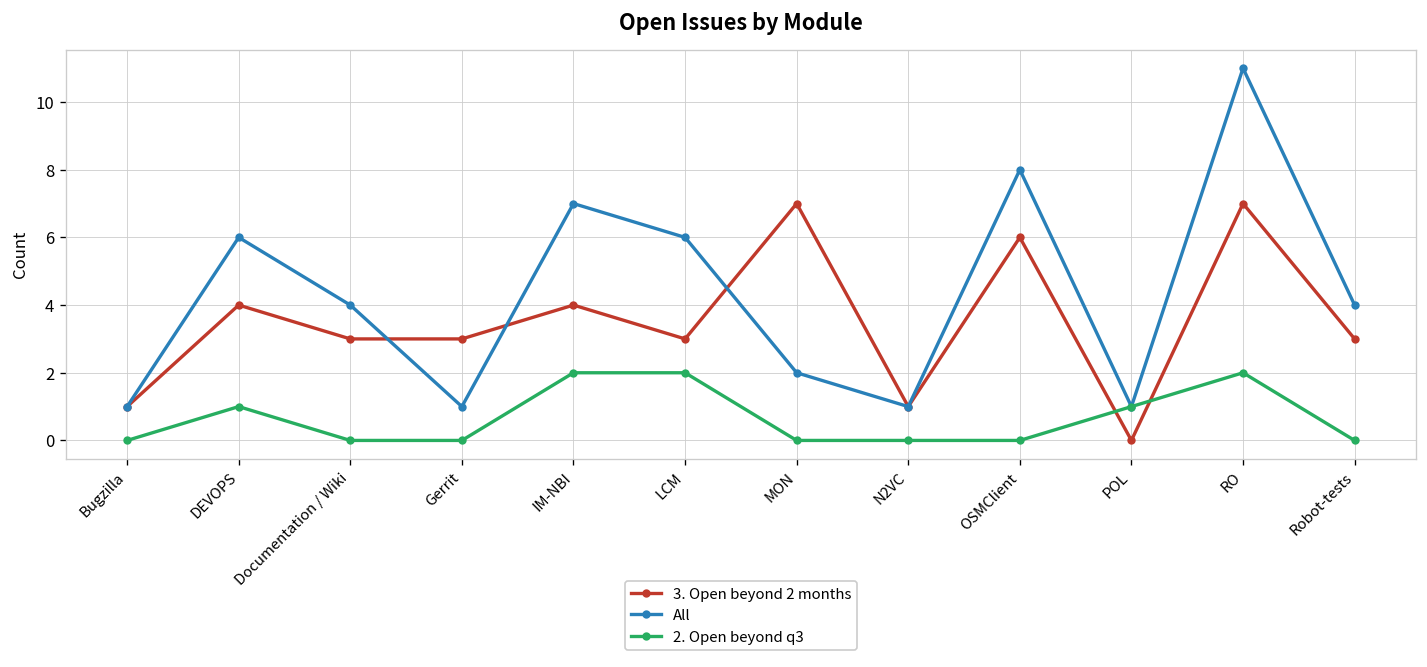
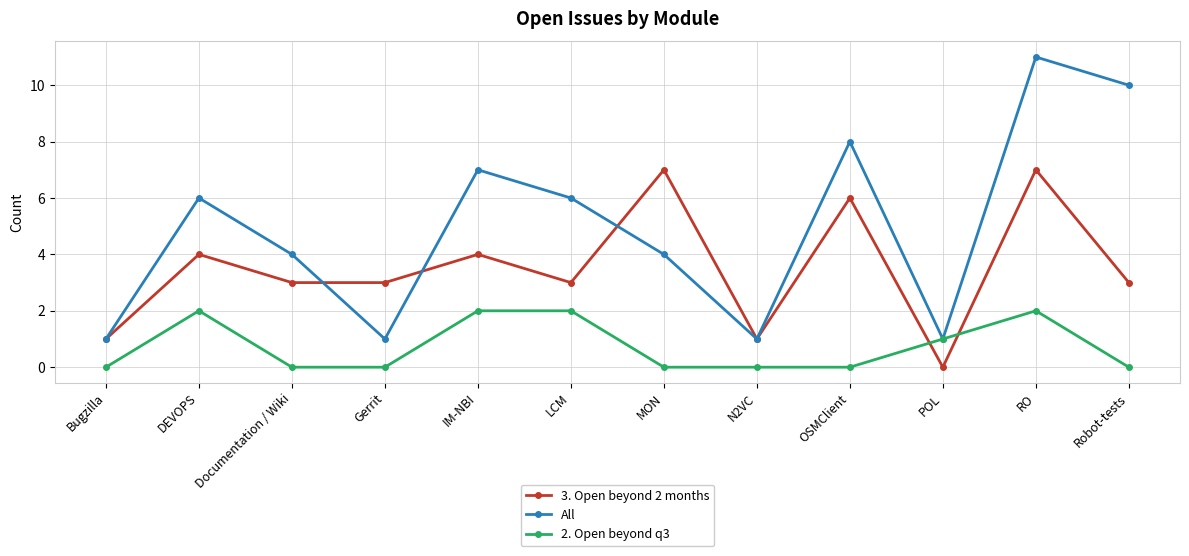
  {
    "3. Open beyond 2 months": {
      "DEVOPS": 4,
      "Documentation / Wiki": 3,
      "Gerrit": 3,
      "IM-NBI": 4,
      "LCM": 3,
      "MON": 7,
      "OSMClient": 6,
      "POL": 0,
      "RO": 7,
      "Robot-tests": 3
    },
    "All": {
      "DEVOPS": 6,
      "Documentation / Wiki": 4,
      "Gerrit": 1,
      "IM-NBI": 7,
      "LCM": 6,
-     "MON": 2,
+     "MON": 4,
      "OSMClient": 8,
      "RO": 11,
-     "Robot-tests": 4
+     "Robot-tests": 10
    },
    "2. Open beyond q3": {
      "Bugzilla": 0,
-     "DEVOPS": 1,
+     "DEVOPS": 2,
      "Documentation / Wiki": 0,
      "Gerrit": 0,
      "IM-NBI": 2,
      "LCM": 2,
      "MON": 0,
      "N2VC": 0,
      "OSMClient": 0,
      "RO": 2,
      "Robot-tests": 0
    }
  }
